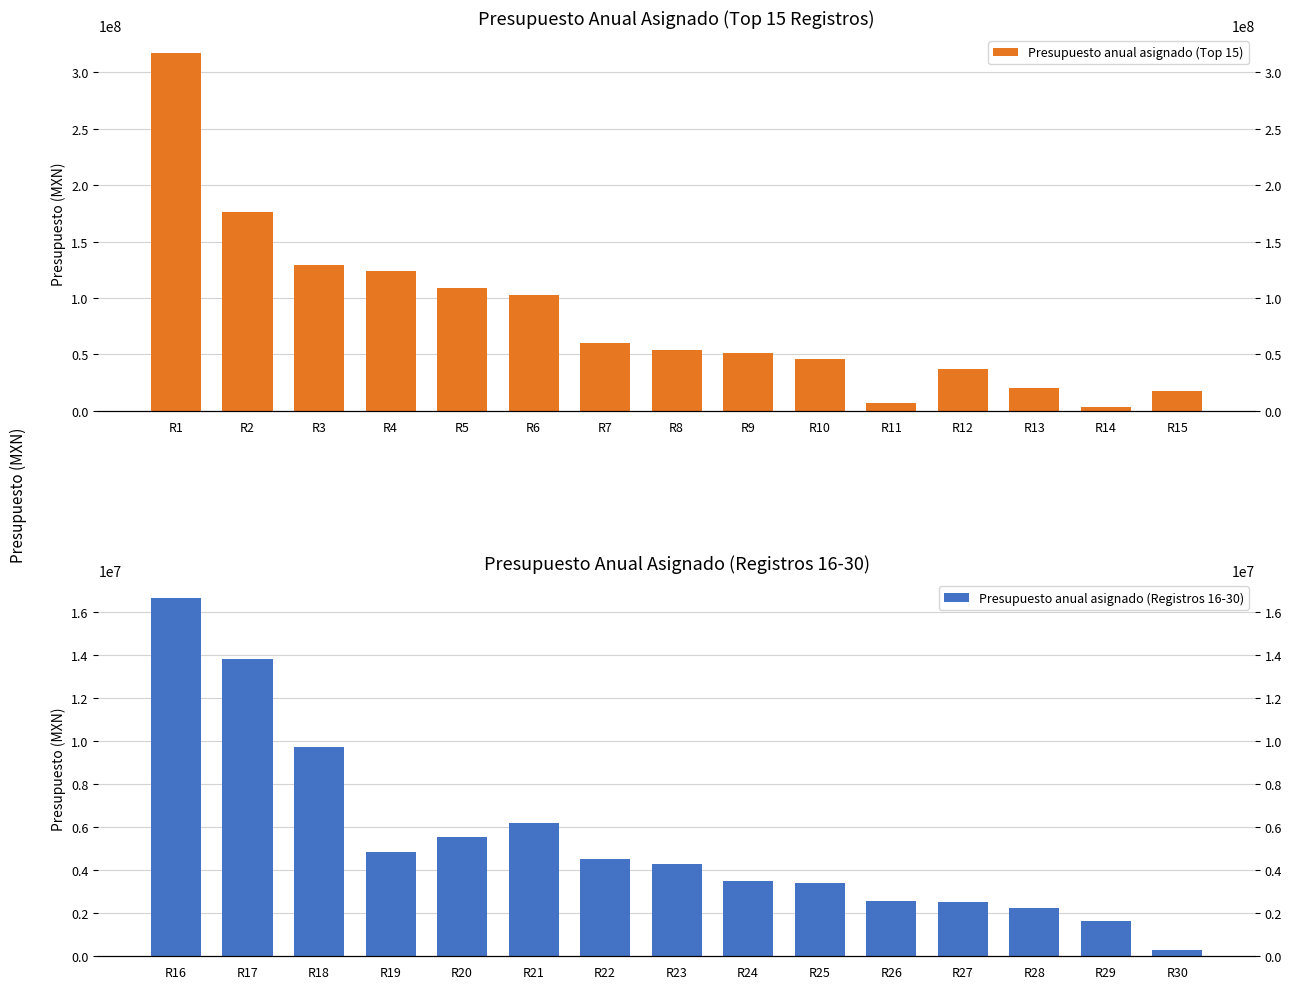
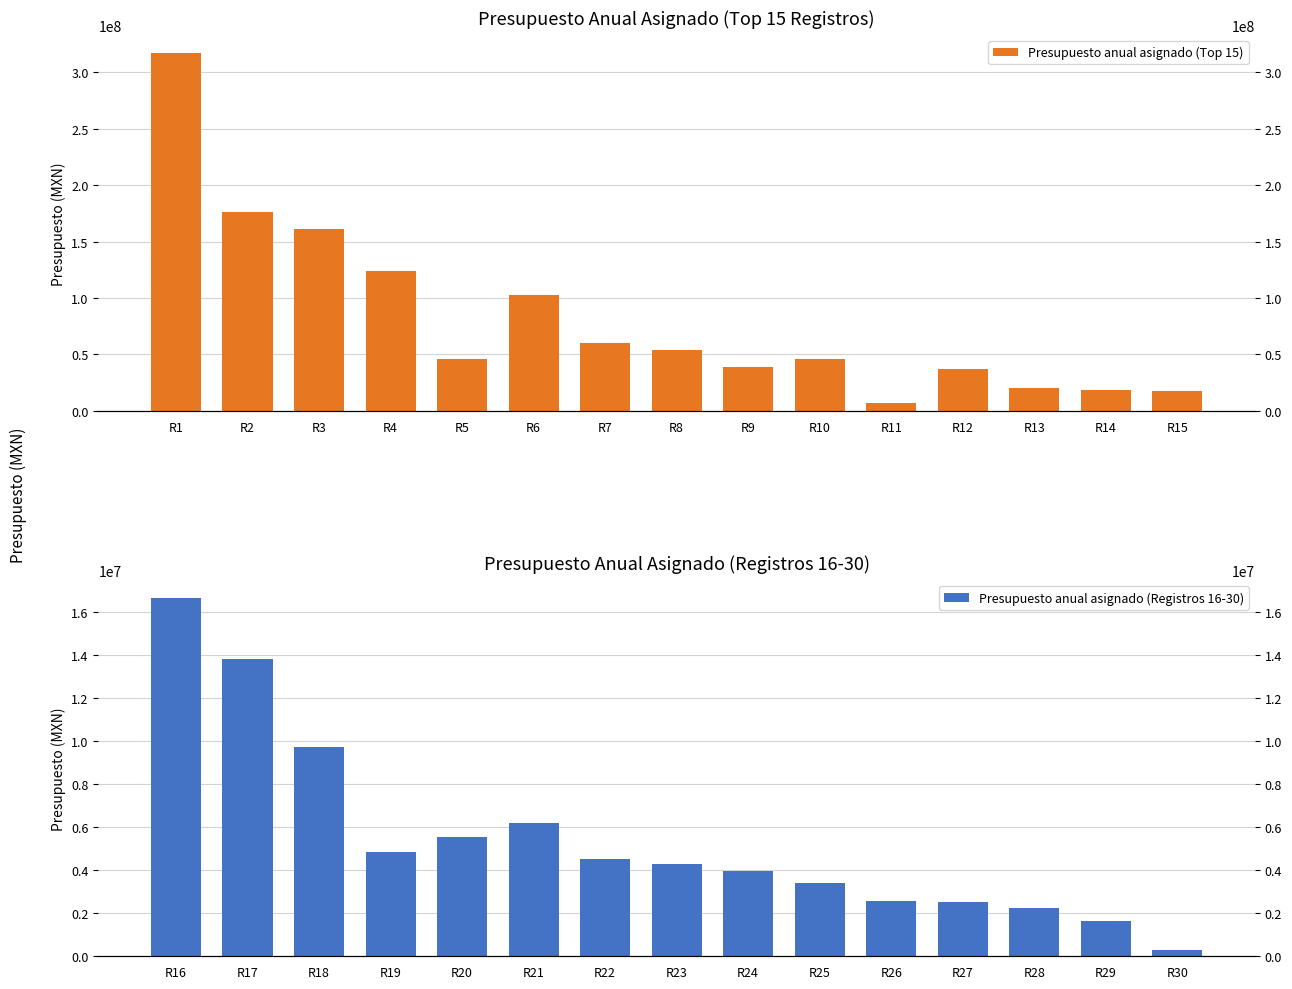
  {
    "Presupuesto Anual Asignado (Top 15 Registros)": {
      "R1": 317000000,
      "R2": 176000000,
-     "R3": 129000000,
+     "R3": 161000000,
      "R4": 124000000,
-     "R5": 109000000,
+     "R5": 46000000,
      "R6": 103000000,
      "R7": 60000000,
      "R8": 54000000,
-     "R9": 51000000,
+     "R9": 39000000,
      "R10": 46000000,
      "R11": 7000000,
      "R12": 38000000,
      "R13": 20000000,
-     "R14": 4000000,
+     "R14": 19000000,
      "R15": 17000000
    },
    "Presupuesto Anual Asignado (Registros 16-30)": {
      "R16": 16600000,
      "R17": 13800000,
      "R18": 9700000,
      "R19": 4800000,
      "R20": 5500000,
      "R21": 6200000,
      "R22": 4500000,
      "R23": 4300000,
-     "R24": 3500000,
+     "R24": 3900000,
      "R25": 3400000,
      "R26": 2600000,
      "R27": 2500000,
      "R28": 2200000,
      "R29": 1600000,
      "R30": 300000
    }
  }
